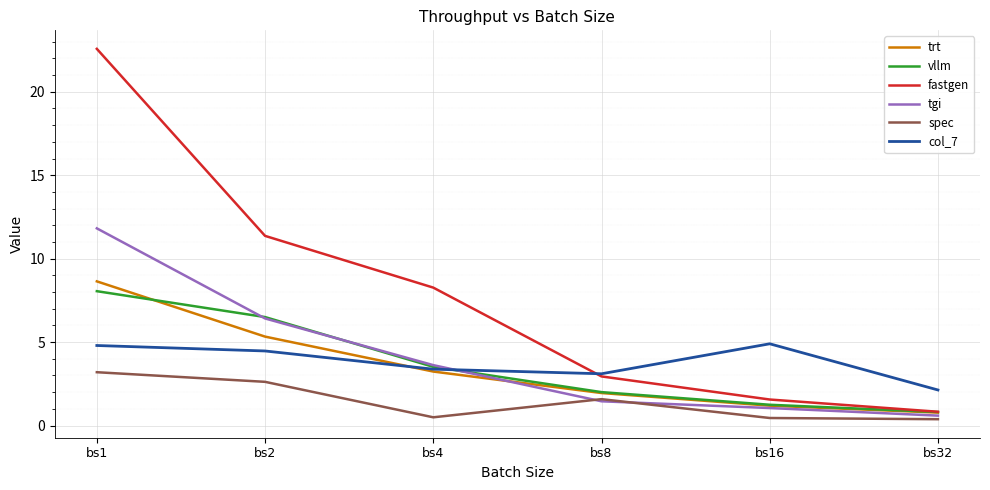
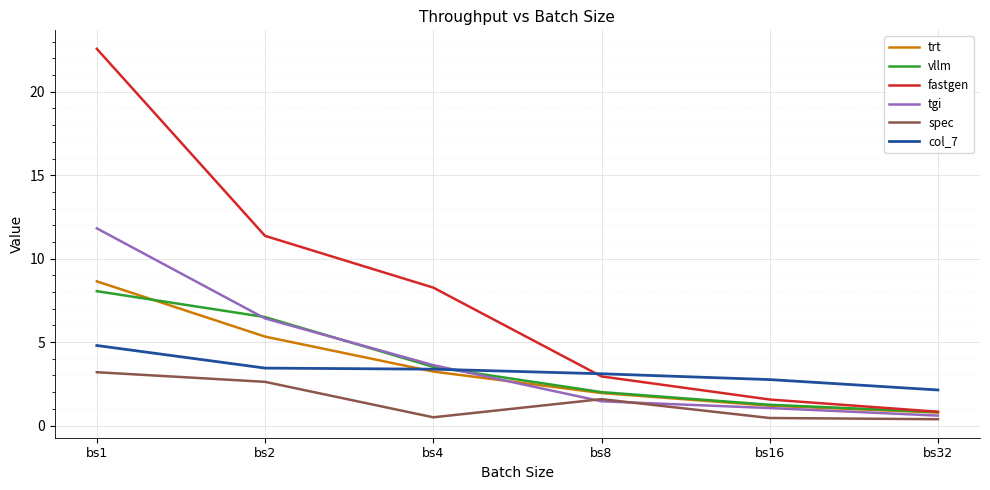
  {
    "trt": {
      "bs1": 8.6,
      "bs2": 5.3
    },
    "vllm": {
      "bs1": 8.1
    },
    "fastgen": {
      "bs1": 22.6,
      "bs2": 11.4,
      "bs4": 8.3,
      "bs8": 2.9,
      "bs16": 1.6
    },
    "tgi": {
      "bs1": 11.8,
      "bs32": 0.6
    },
    "spec": {
      "bs1": 3.2,
      "bs2": 2.6,
      "bs4": 0.5,
      "bs16": 0.5,
      "bs32": 0.4
    },
    "col_7": {
      "bs1": 4.8,
-     "bs2": 4.5,
+     "bs2": 3.4,
      "bs8": 3.1,
-     "bs16": 4.9,
+     "bs16": 2.8,
      "bs32": 2.1
    }
  }
